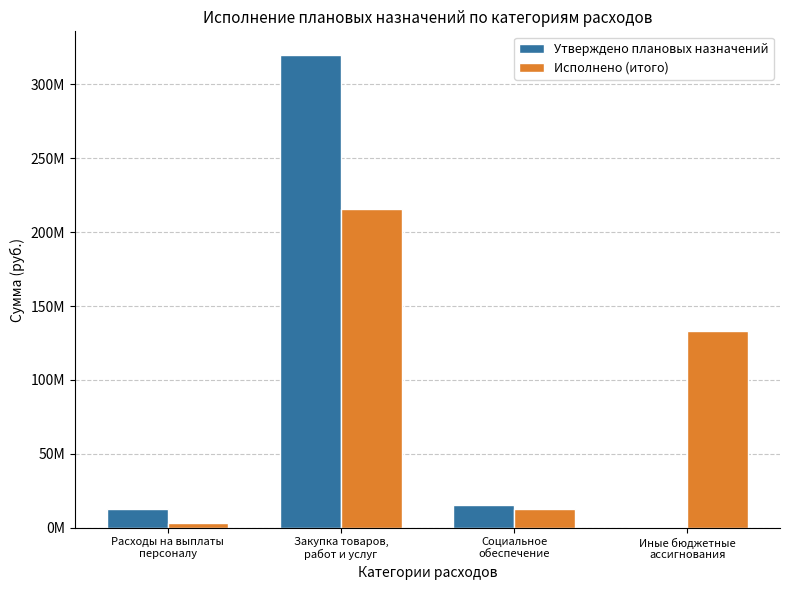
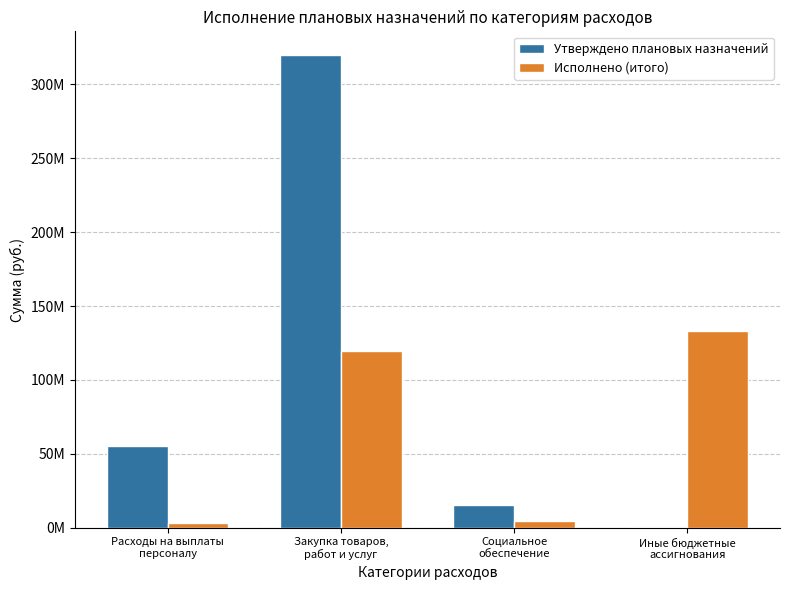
  {
    "Утверждено плановых назначений": {
-     "Расходы на выплаты персоналу": 13000000,
+     "Расходы на выплаты персоналу": 55000000,
      "Закупка товаров, работ и услуг": 320000000,
      "Социальное обеспечение": 15000000
    },
    "Исполнено (итого)": {
      "Расходы на выплаты персоналу": 3000000,
-     "Закупка товаров, работ и услуг": 216000000,
-     "Социальное обеспечение": 13000000,
+     "Закупка товаров, работ и услуг": 120000000,
+     "Социальное обеспечение": 5000000,
      "Иные бюджетные ассигнования": 133000000
    }
  }
